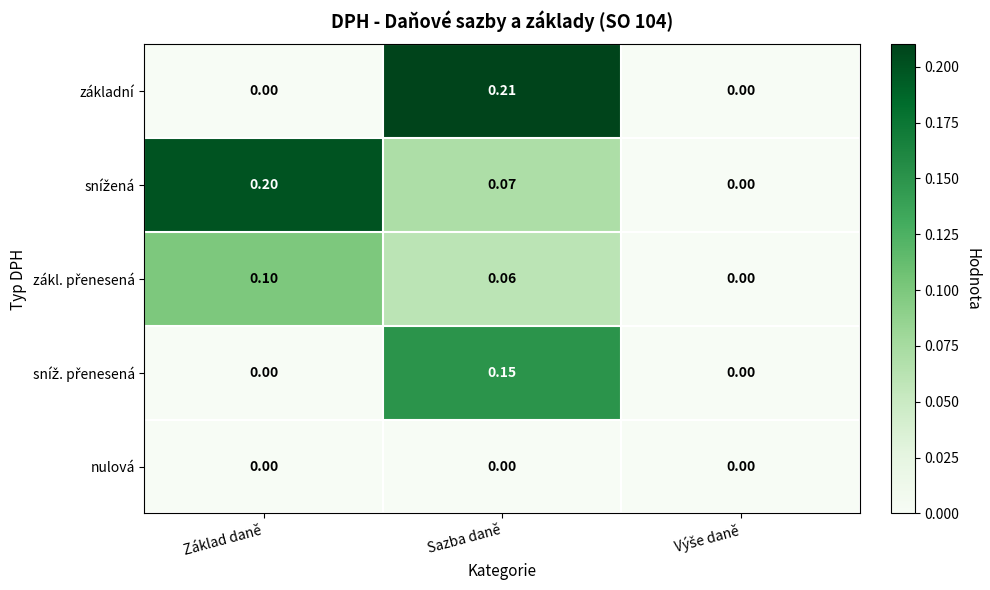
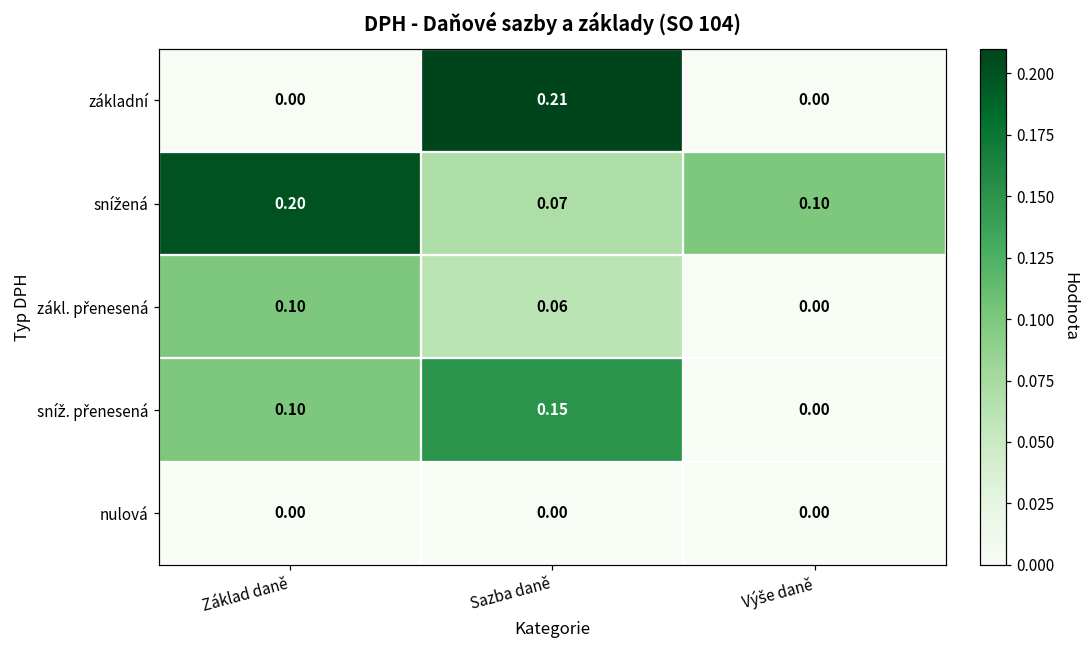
  {
    "základní": {
      "Základ daně": 0.00,
      "Sazba daně": 0.21,
      "Výše daně": 0.00
    },
    "snížená": {
      "Základ daně": 0.20,
      "Sazba daně": 0.07,
-     "Výše daně": 0.00
+     "Výše daně": 0.10
    },
    "zákl. přenesená": {
      "Základ daně": 0.10,
      "Sazba daně": 0.06,
      "Výše daně": 0.00
    },
    "sníž. přenesená": {
-     "Základ daně": 0.00,
+     "Základ daně": 0.10,
      "Sazba daně": 0.15,
      "Výše daně": 0.00
    },
    "nulová": {
      "Základ daně": 0.00,
      "Sazba daně": 0.00,
      "Výše daně": 0.00
    }
  }
